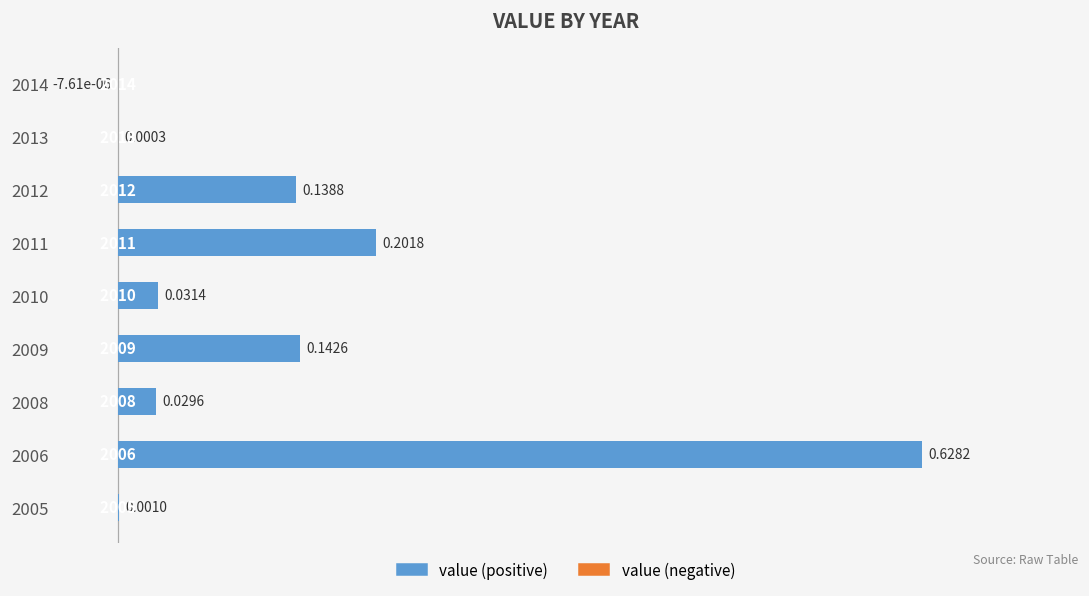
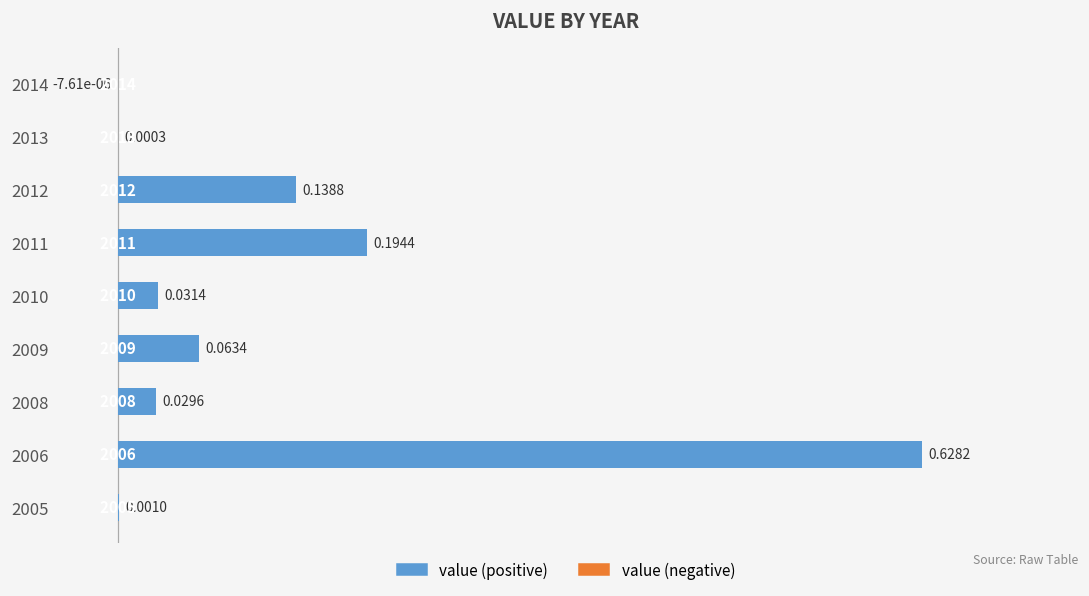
  {
    "value (positive)": {
      "2012": 0.1388,
-     "2011": 0.2018,
+     "2011": 0.1944,
      "2010": 0.0314,
-     "2009": 0.1426,
+     "2009": 0.0634,
      "2008": 0.0296,
      "2006": 0.6282
    }
  }
